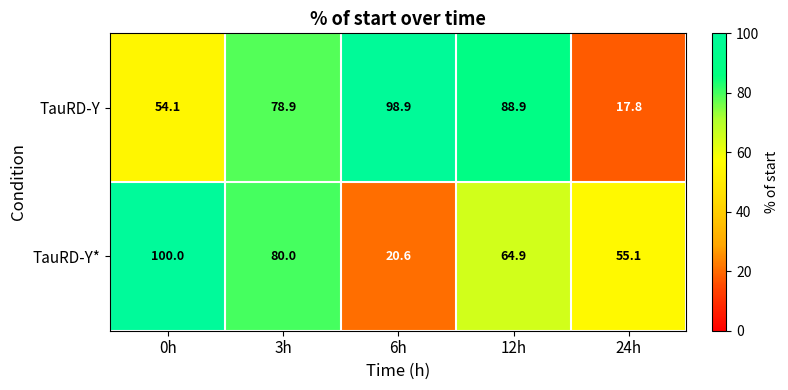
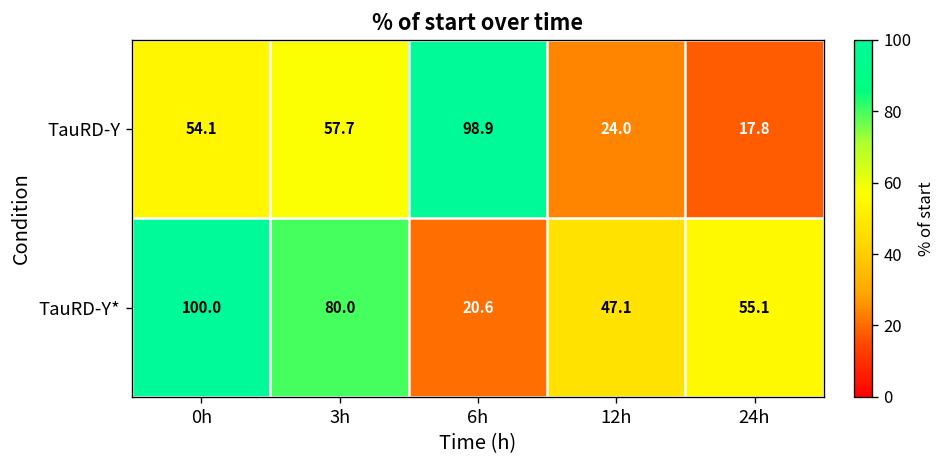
  {
    "TauRD-Y": {
      "0h": 54.1,
-     "3h": 78.9,
+     "3h": 57.7,
      "6h": 98.9,
-     "12h": 88.9,
+     "12h": 24.0,
      "24h": 17.8
    },
    "TauRD-Y*": {
      "0h": 100.0,
      "3h": 80.0,
      "6h": 20.6,
-     "12h": 64.9,
+     "12h": 47.1,
      "24h": 55.1
    }
  }
